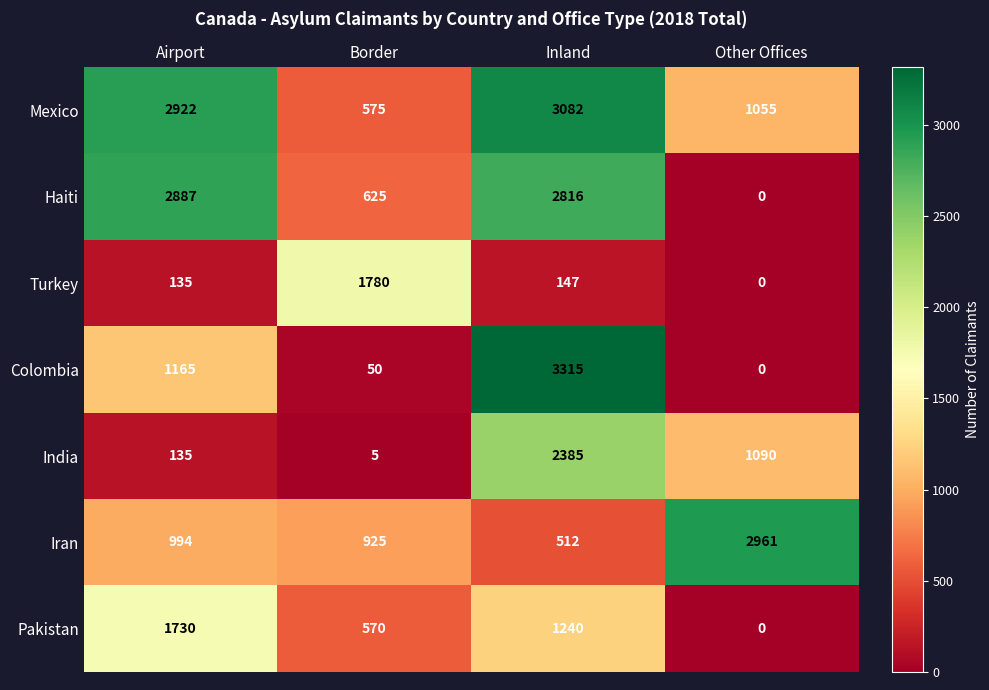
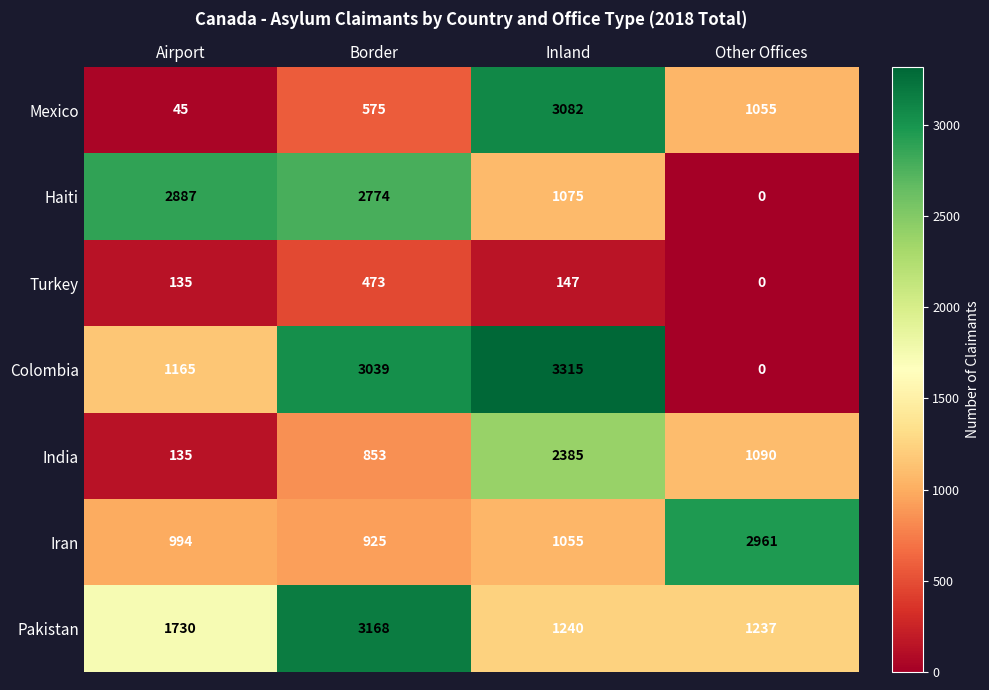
  {
    "Mexico": {
-     "Airport": 2922,
+     "Airport": 45,
      "Border": 575,
      "Inland": 3082,
      "Other Offices": 1055
    },
    "Haiti": {
      "Airport": 2887,
-     "Border": 625,
-     "Inland": 2816,
+     "Border": 2774,
+     "Inland": 1075,
      "Other Offices": 0
    },
    "Turkey": {
      "Airport": 135,
-     "Border": 1780,
+     "Border": 473,
      "Inland": 147,
      "Other Offices": 0
    },
    "Colombia": {
      "Airport": 1165,
-     "Border": 50,
+     "Border": 3039,
      "Inland": 3315,
      "Other Offices": 0
    },
    "India": {
      "Airport": 135,
-     "Border": 5,
+     "Border": 853,
      "Inland": 2385,
      "Other Offices": 1090
    },
    "Iran": {
      "Airport": 994,
      "Border": 925,
-     "Inland": 512,
+     "Inland": 1055,
      "Other Offices": 2961
    },
    "Pakistan": {
      "Airport": 1730,
-     "Border": 570,
+     "Border": 3168,
      "Inland": 1240,
-     "Other Offices": 0
+     "Other Offices": 1237
    }
  }
